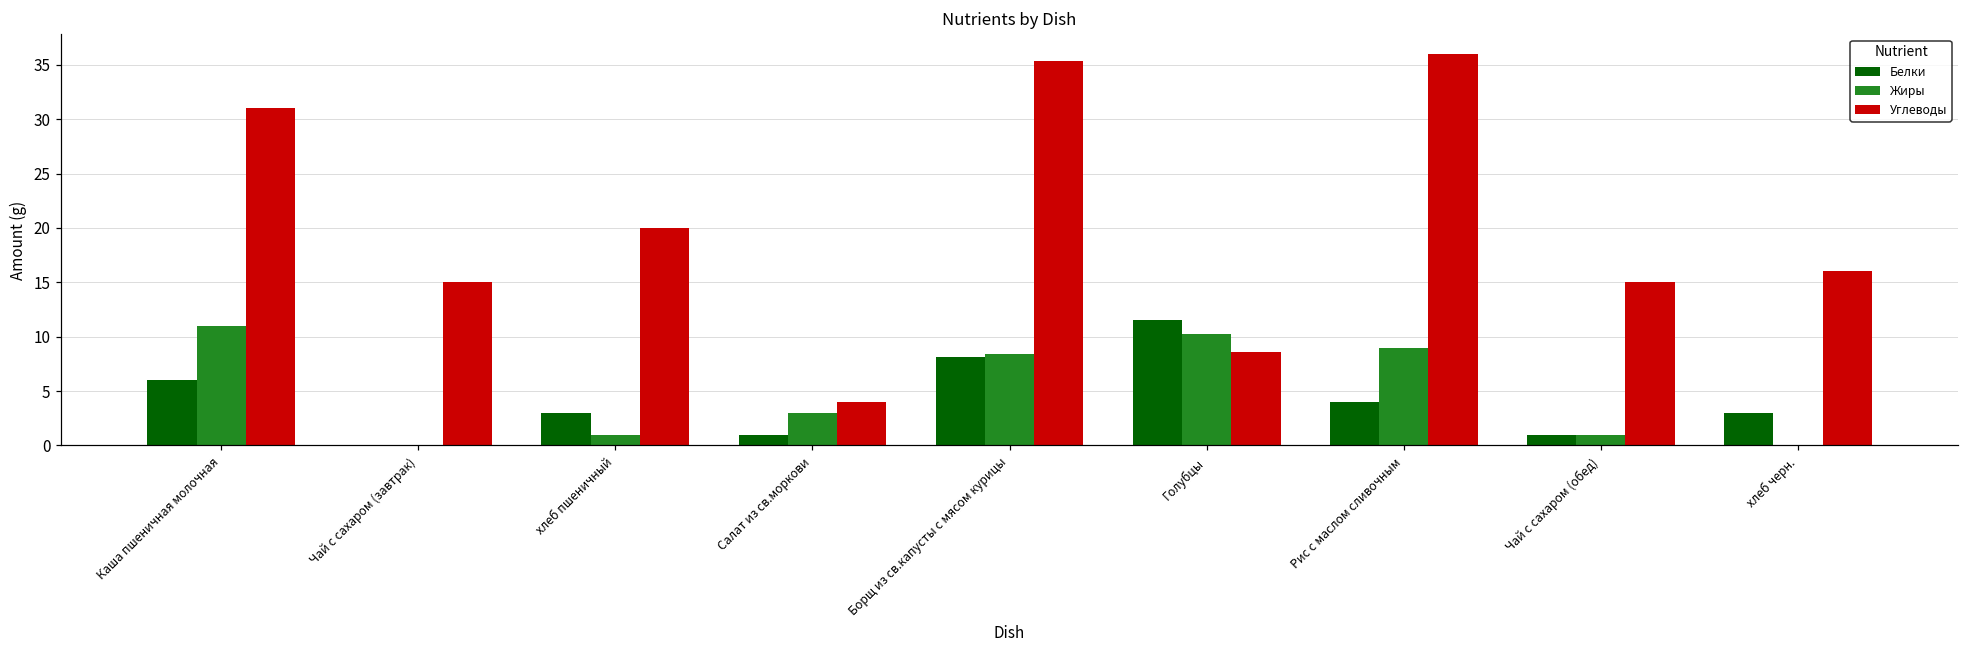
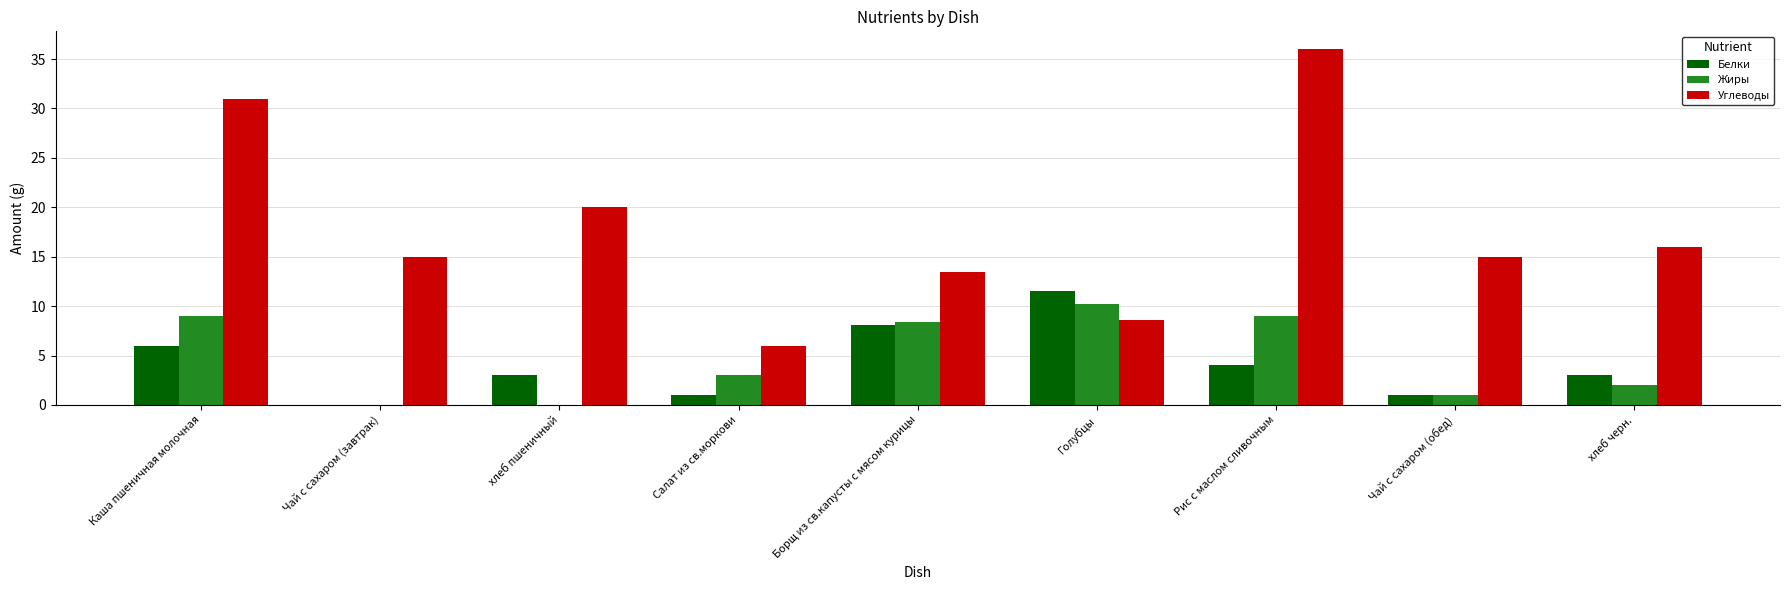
  {
    "Белки": {
      "Каша пшеничная молочная": 6,
      "Чай с сахаром (завтрак)": 0,
      "хлеб пшеничный": 3,
      "Салат из св.моркови": 1,
      "Борщ из св.капусты с мясом курицы": 8,
      "Голубцы": 12,
      "Рис с маслом сливочным": 4,
      "Чай с сахаром (обед)": 1,
      "хлеб черн.": 3
    },
    "Жиры": {
-     "Каша пшеничная молочная": 11,
+     "Каша пшеничная молочная": 9,
      "Чай с сахаром (завтрак)": 0,
-     "хлеб пшеничный": 1,
+     "хлеб пшеничный": 0,
      "Салат из св.моркови": 3,
      "Борщ из св.капусты с мясом курицы": 8,
      "Голубцы": 10,
      "Рис с маслом сливочным": 9,
      "Чай с сахаром (обед)": 1,
-     "хлеб черн.": 0
+     "хлеб черн.": 2
    },
    "Углеводы": {
      "Каша пшеничная молочная": 31,
      "Чай с сахаром (завтрак)": 15,
      "хлеб пшеничный": 20,
-     "Салат из св.моркови": 4,
-     "Борщ из св.капусты с мясом курицы": 35,
+     "Салат из св.моркови": 6,
+     "Борщ из св.капусты с мясом курицы": 13,
      "Голубцы": 9,
      "Рис с маслом сливочным": 36,
      "Чай с сахаром (обед)": 15,
      "хлеб черн.": 16
    }
  }
